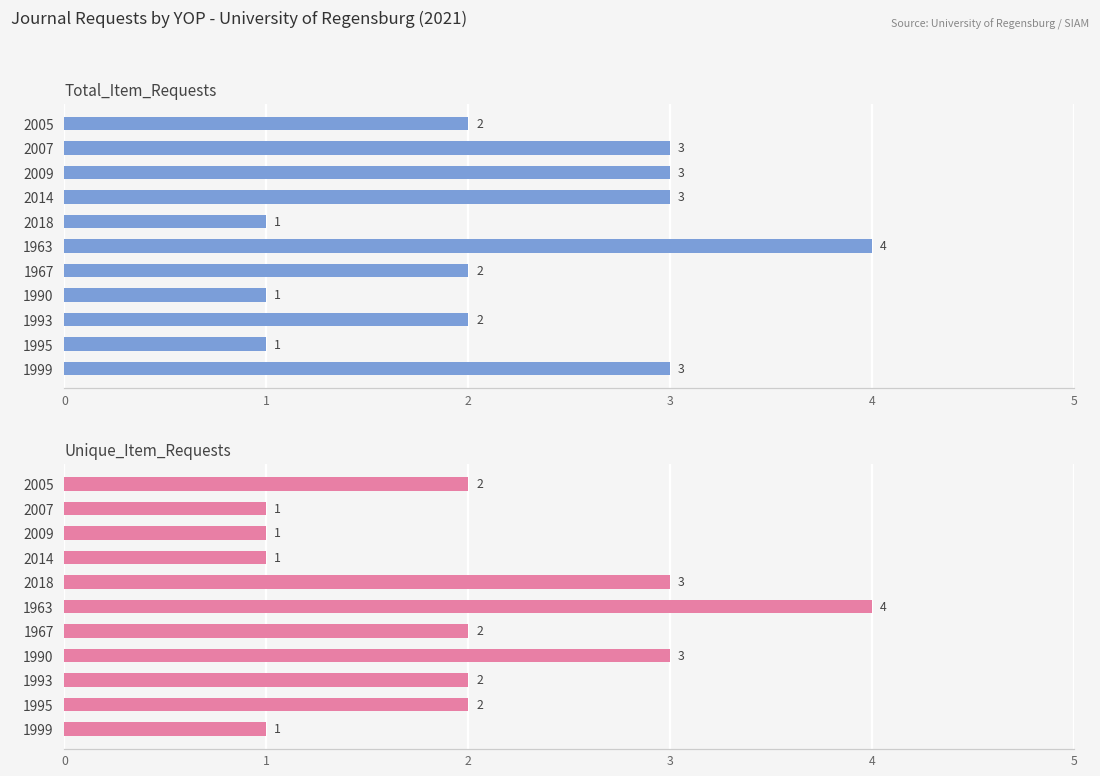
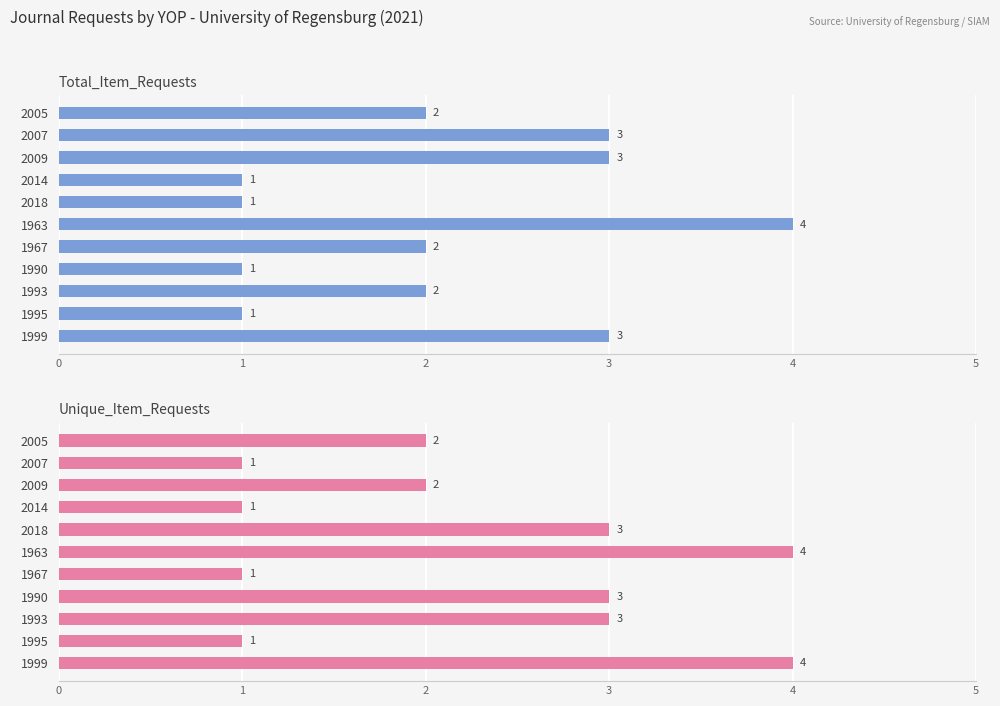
  {
    "Total_Item_Requests": {
      "2005": 2,
      "2007": 3,
      "2009": 3,
-     "2014": 3,
+     "2014": 1,
      "2018": 1,
      "1963": 4,
      "1967": 2,
      "1990": 1,
      "1993": 2,
      "1995": 1,
      "1999": 3
    },
    "Unique_Item_Requests": {
      "2005": 2,
      "2007": 1,
-     "2009": 1,
+     "2009": 2,
      "2014": 1,
      "2018": 3,
      "1963": 4,
-     "1967": 2,
+     "1967": 1,
      "1990": 3,
-     "1993": 2,
-     "1995": 2,
-     "1999": 1
+     "1993": 3,
+     "1995": 1,
+     "1999": 4
    }
  }
